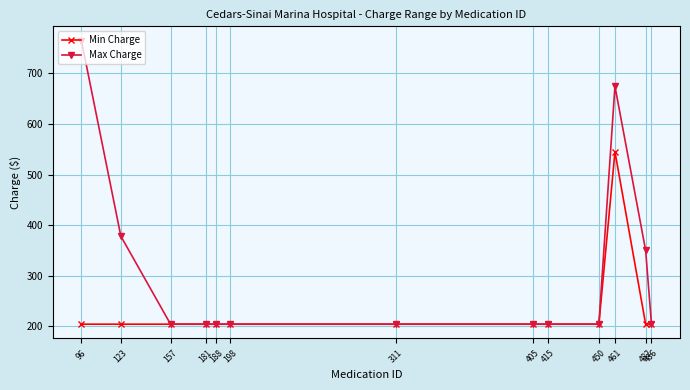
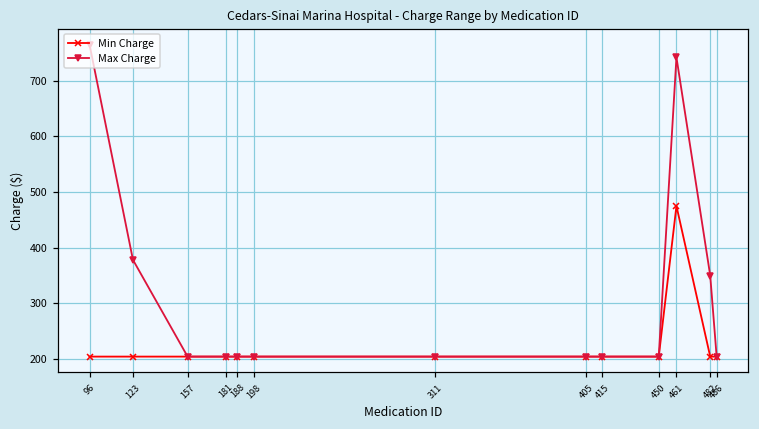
  {
    "Min Charge": {
      "96": 200,
      "123": 200,
-     "461": 550,
+     "461": 470,
      "482": 200
    },
    "Max Charge": {
      "123": 380,
-     "461": 670,
+     "461": 740,
      "482": 350
    }
  }
